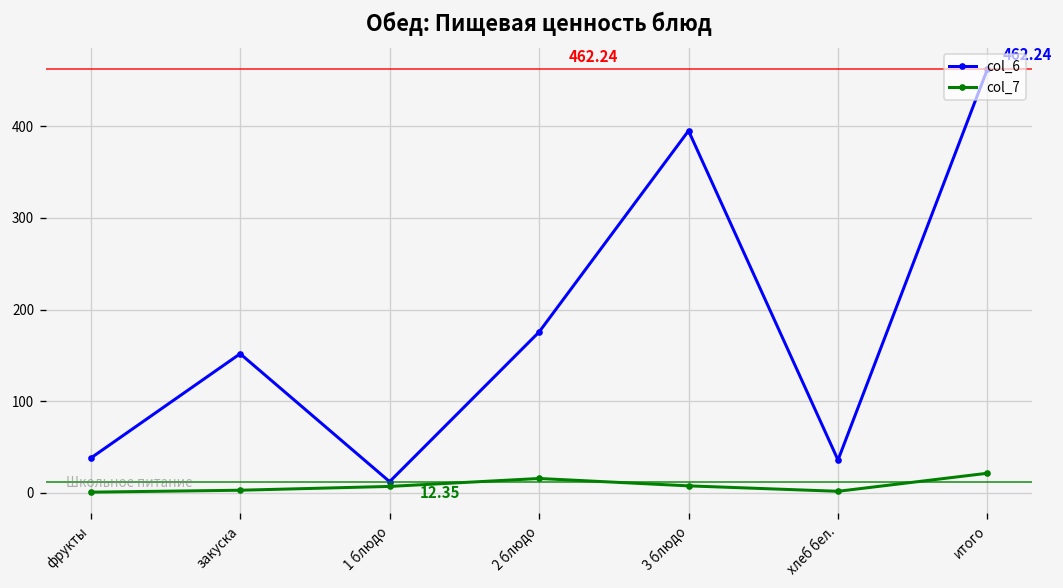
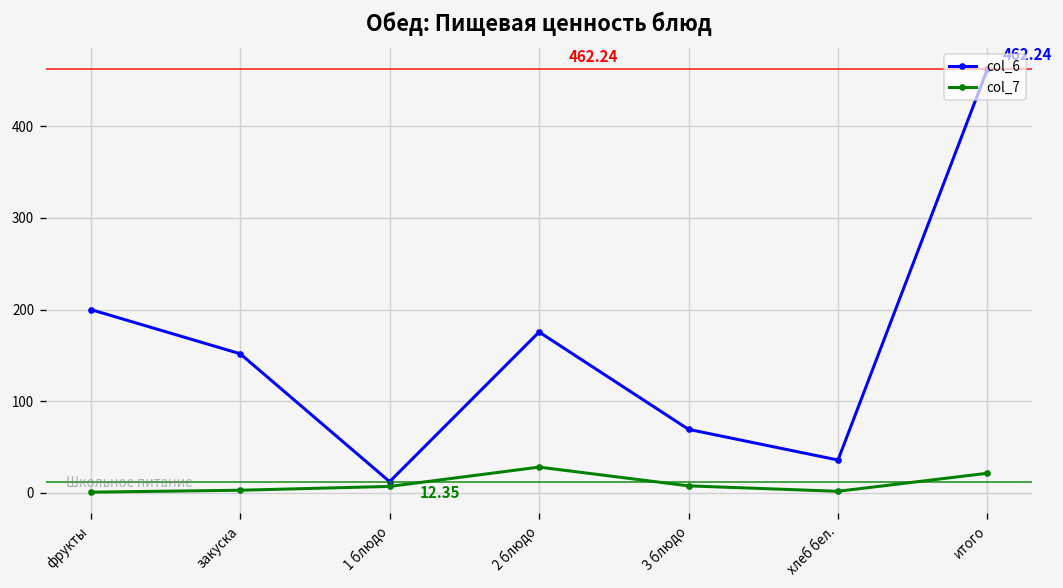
  {
    "col_6": {
-     "фрукты": 40,
+     "фрукты": 200,
      "закуска": 150,
      "1 блюдо": 10,
      "2 блюдо": 180,
-     "3 блюдо": 390,
+     "3 блюдо": 70,
      "хлеб бел.": 40
    },
    "col_7": {
      "фрукты": 0,
      "закуска": 0,
-     "2 блюдо": 20,
+     "2 блюдо": 30,
      "3 блюдо": 10,
      "хлеб бел.": 0,
      "итого": 20
    }
  }
